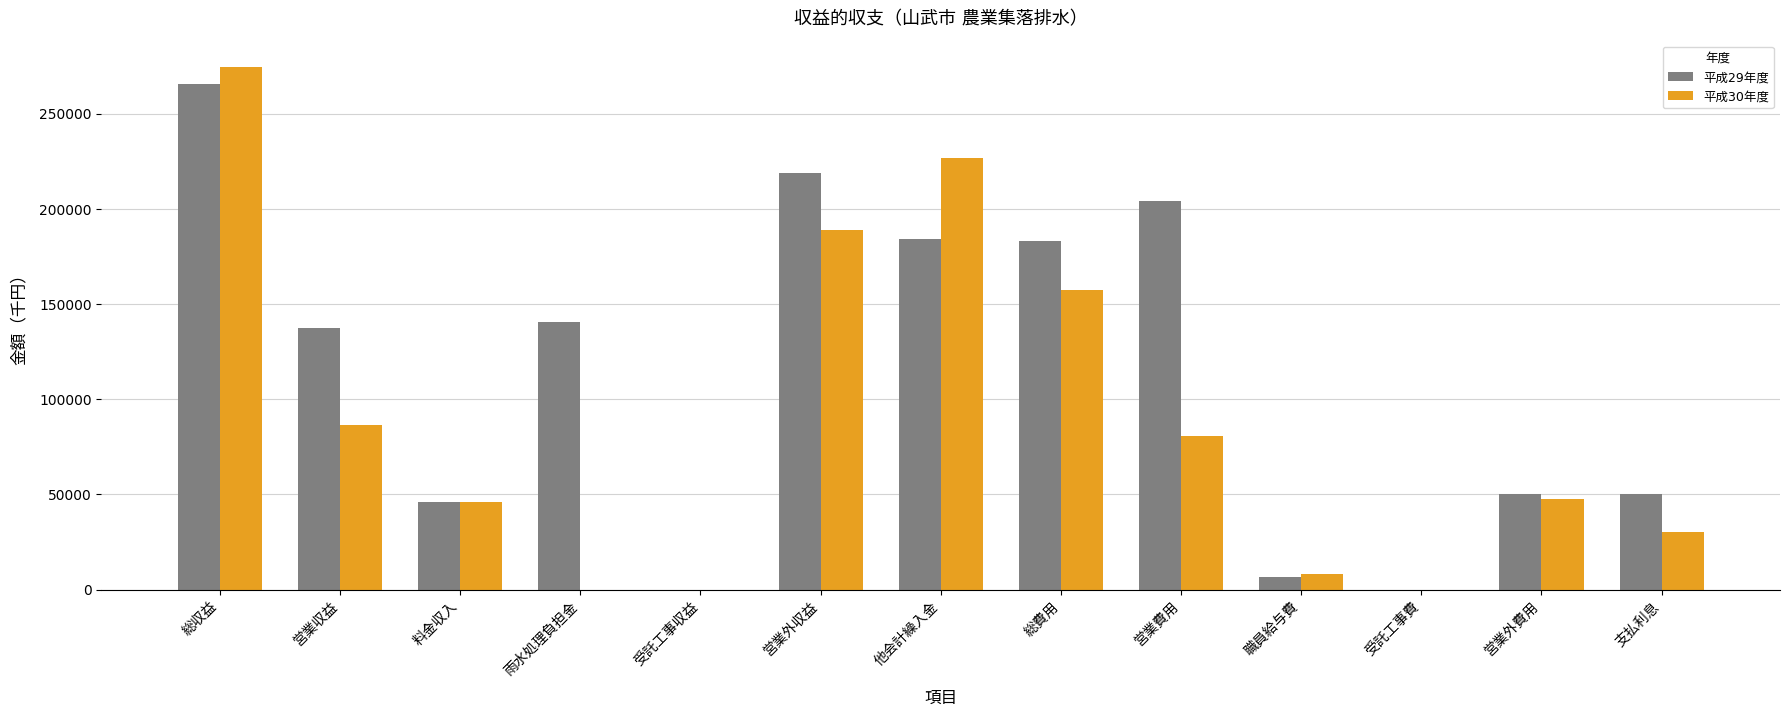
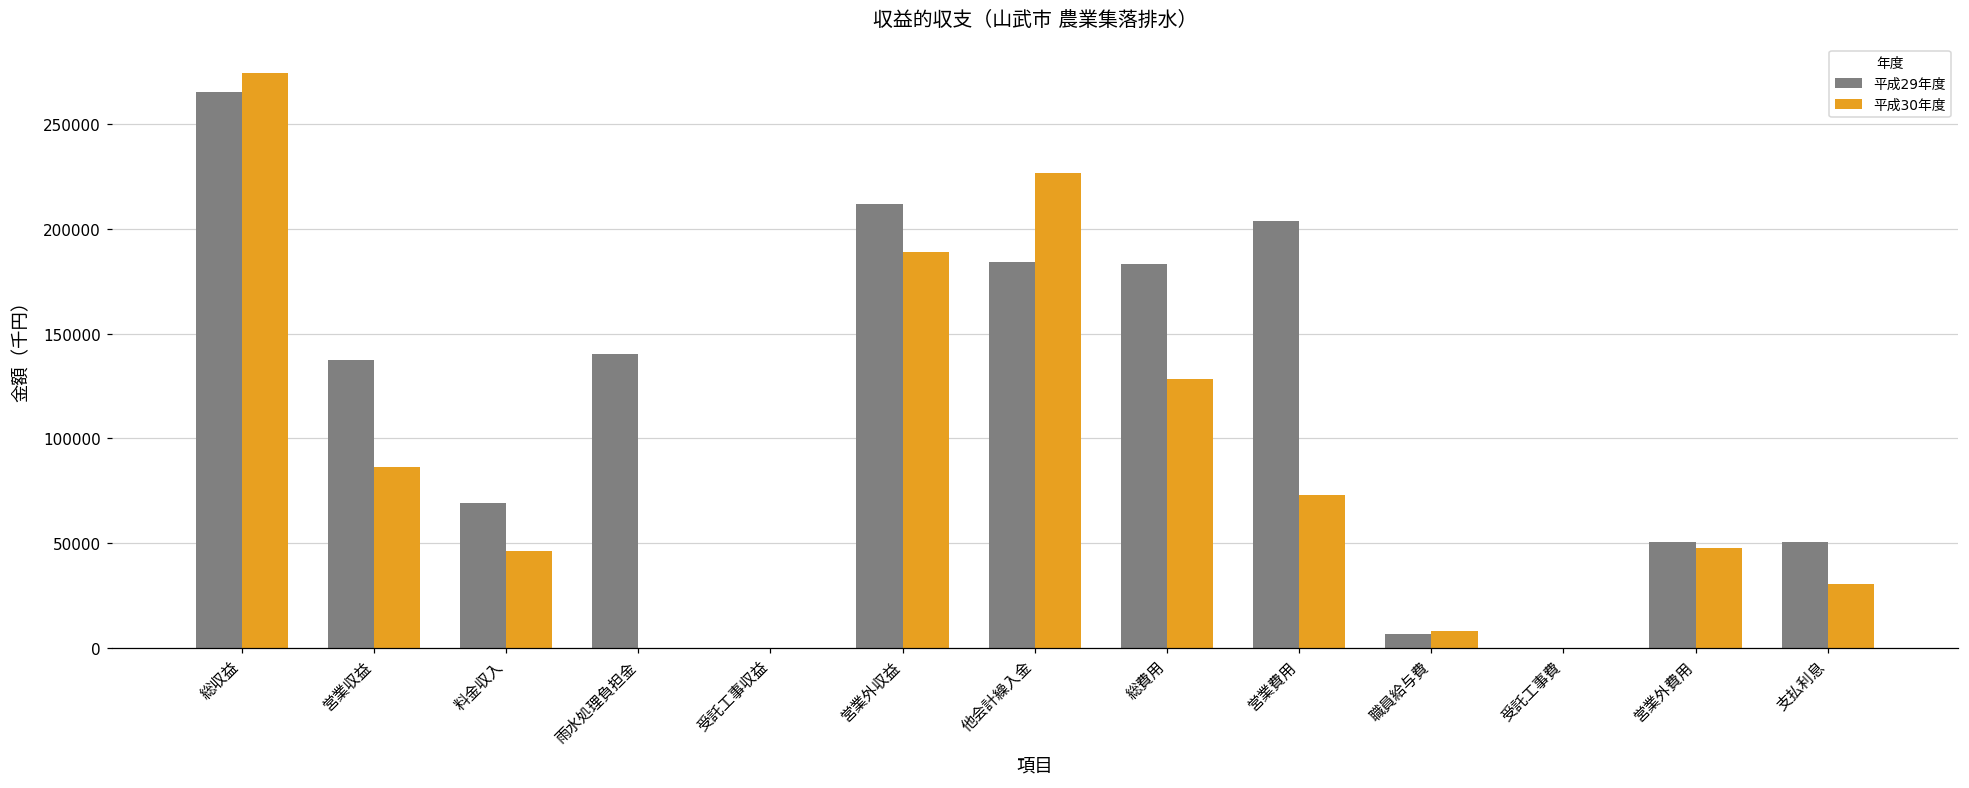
  {
    "平成29年度": {
      "総収益": 266000,
      "営業収益": 137000,
-     "料金収入": 46000,
+     "料金収入": 69000,
      "雨水処理負担金": 140000,
      "受託工事収益": 0,
-     "営業外収益": 219000,
+     "営業外収益": 212000,
      "他会計繰入金": 184000,
      "総費用": 183000,
      "営業費用": 204000,
      "職員給与費": 7000,
      "受託工事費": 0,
      "営業外費用": 50000,
      "支払利息": 50000
    },
    "平成30年度": {
      "総収益": 275000,
      "営業収益": 86000,
      "料金収入": 46000,
      "雨水処理負担金": 0,
      "受託工事収益": 0,
      "営業外収益": 189000,
      "他会計繰入金": 227000,
-     "総費用": 157000,
-     "営業費用": 81000,
+     "総費用": 128000,
+     "営業費用": 73000,
      "職員給与費": 8000,
      "受託工事費": 0,
      "営業外費用": 48000,
      "支払利息": 30000
    }
  }
